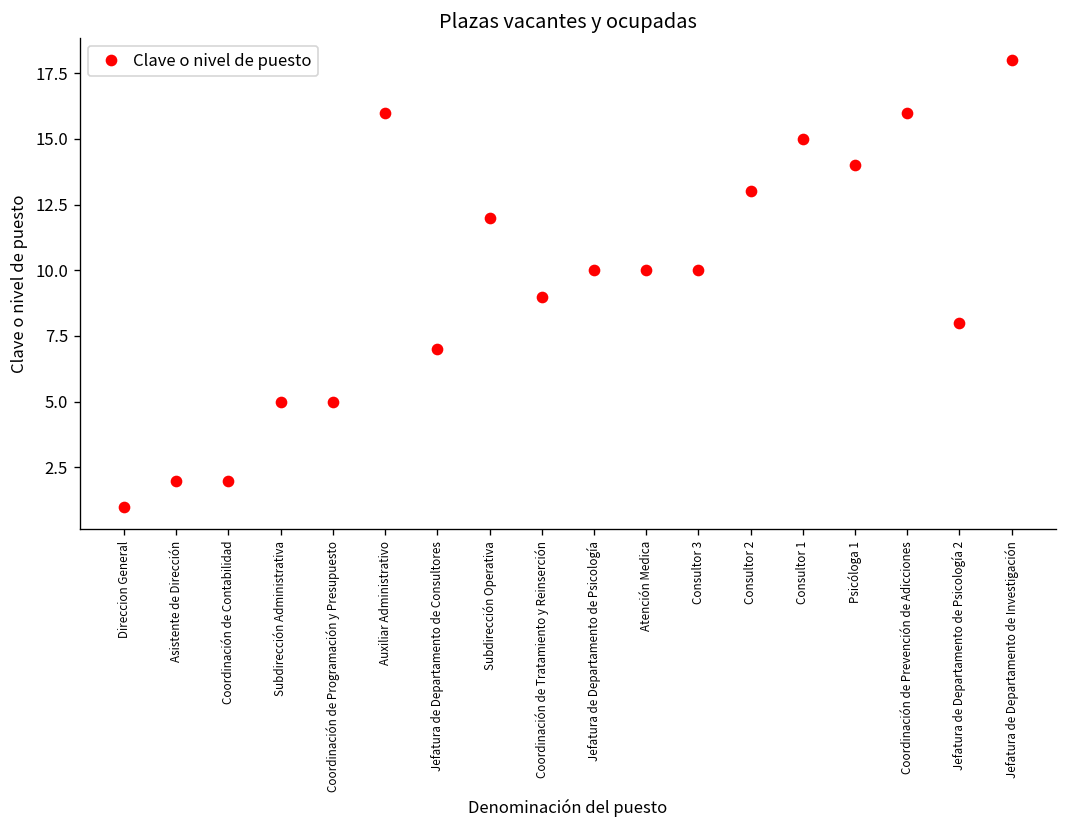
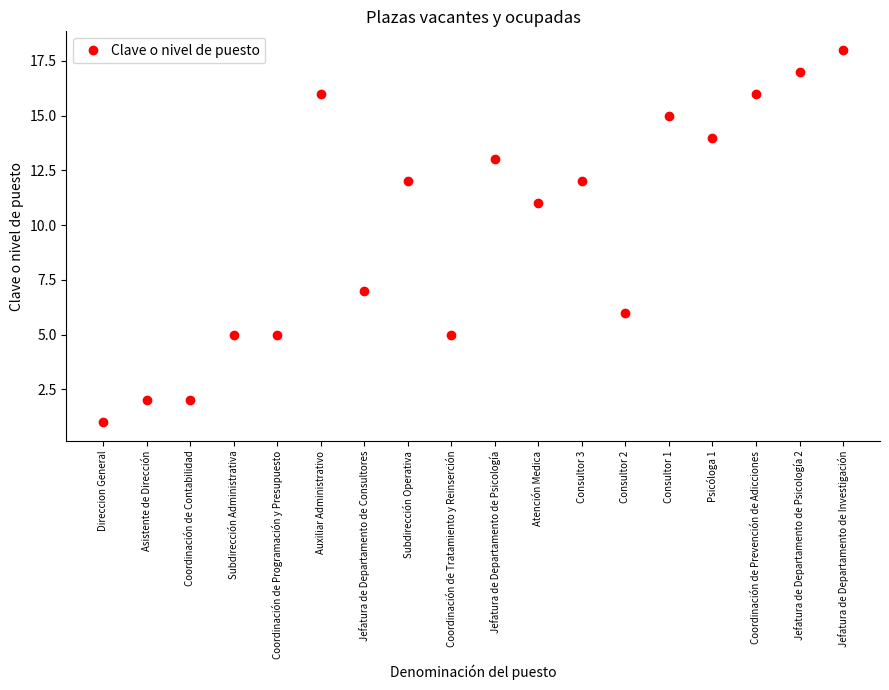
  {
    "Direccion General": 1,
    "Asistente de Dirección": 2,
    "Coordinación de Contabilidad": 2,
    "Subdirección Administrativa": 5,
    "Coordinación de Programación y Presupuesto": 5,
    "Auxiliar Administrativo": 16,
    "Jefatura de Departamento de Consultores": 7,
    "Subdirección Operativa": 12,
-   "Coordinación de Tratamiento y Reinserción": 9,
-   "Jefatura de Departamento de Psicología": 10,
-   "Atención Medica": 10,
-   "Consultor 3": 10,
-   "Consultor 2": 13,
+   "Coordinación de Tratamiento y Reinserción": 5,
+   "Jefatura de Departamento de Psicología": 13,
+   "Atención Medica": 11,
+   "Consultor 3": 12,
+   "Consultor 2": 6,
    "Consultor 1": 15,
    "Psicóloga 1": 14,
    "Coordinación de Prevención de Adicciones": 16,
-   "Jefatura de Departamento de Psicología 2": 8,
+   "Jefatura de Departamento de Psicología 2": 17,
    "Jefatura de Departamento de Investigación": 18
  }
